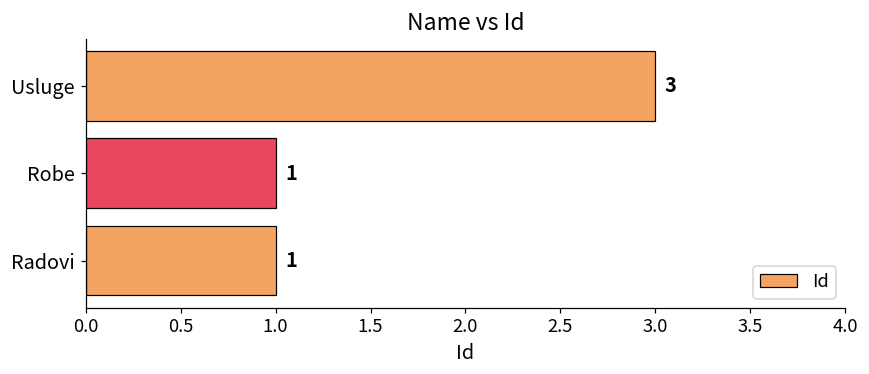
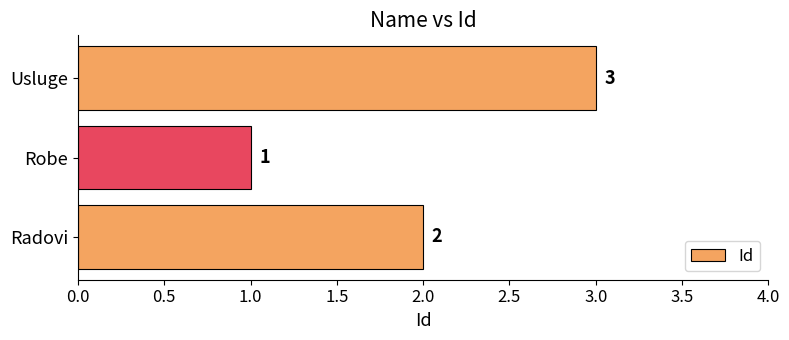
  {
    "Usluge": 3,
    "Robe": 1,
-   "Radovi": 1
+   "Radovi": 2
  }
